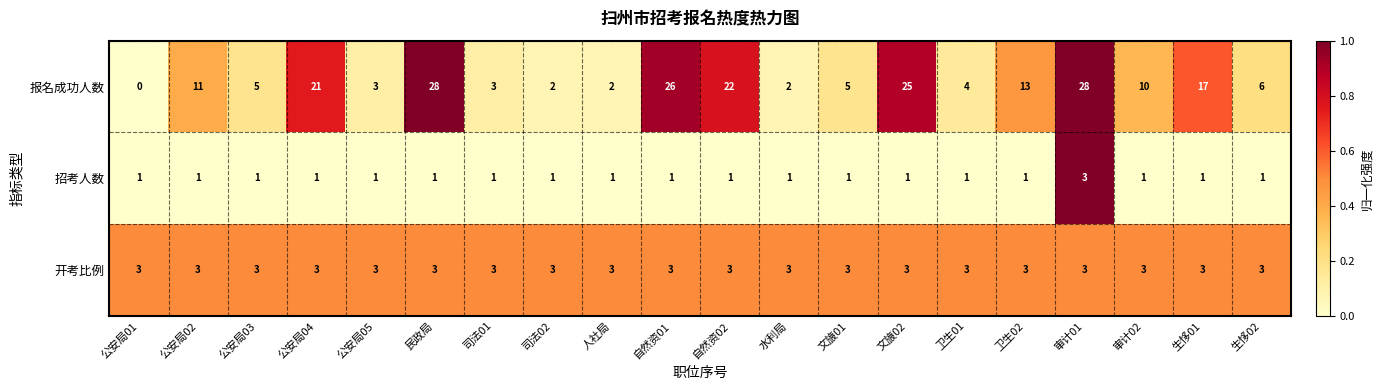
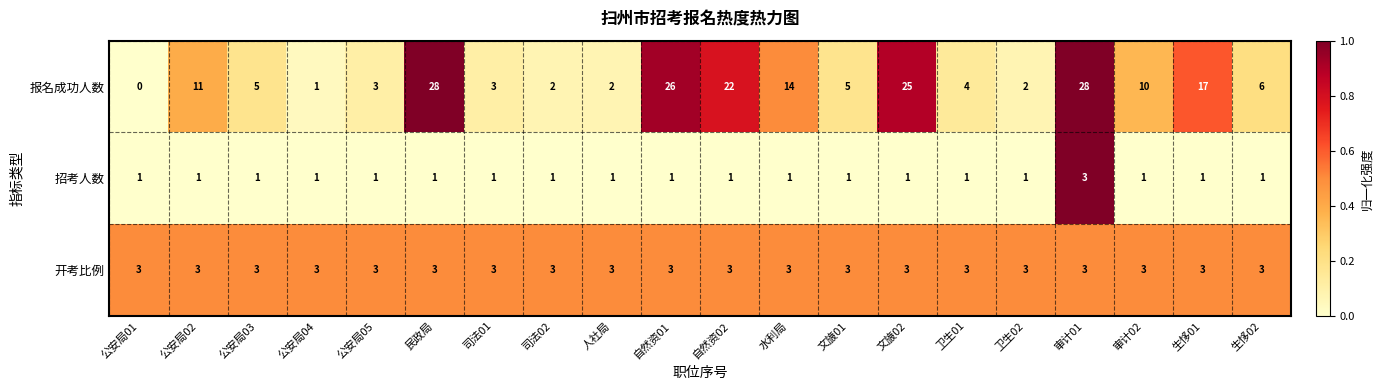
  {
    "报名成功人数": {
      "公安局01": 0,
      "公安局02": 11,
      "公安局03": 5,
-     "公安局04": 21,
+     "公安局04": 1,
      "公安局05": 3,
      "民政局": 28,
      "司法01": 3,
      "司法02": 2,
      "人社局": 2,
      "自然资01": 26,
      "自然资02": 22,
-     "水利局": 2,
+     "水利局": 14,
      "文旇01": 5,
      "文旇02": 25,
      "卫生01": 4,
-     "卫生02": 13,
+     "卫生02": 2,
      "审计01": 28,
      "审计02": 10,
      "生恀01": 17,
      "生恀02": 6
    },
    "招考人数": {
      "公安局01": 1,
      "公安局02": 1,
      "公安局03": 1,
      "公安局04": 1,
      "公安局05": 1,
      "民政局": 1,
      "司法01": 1,
      "司法02": 1,
      "人社局": 1,
      "自然资01": 1,
      "自然资02": 1,
      "水利局": 1,
      "文旇01": 1,
      "文旇02": 1,
      "卫生01": 1,
      "卫生02": 1,
      "审计01": 3,
      "审计02": 1,
      "生恀01": 1,
      "生恀02": 1
    },
    "开考比例": {
      "公安局01": 3,
      "公安局02": 3,
      "公安局03": 3,
      "公安局04": 3,
      "公安局05": 3,
      "民政局": 3,
      "司法01": 3,
      "司法02": 3,
      "人社局": 3,
      "自然资01": 3,
      "自然资02": 3,
      "水利局": 3,
      "文旇01": 3,
      "文旇02": 3,
      "卫生01": 3,
      "卫生02": 3,
      "审计01": 3,
      "审计02": 3,
      "生恀01": 3,
      "生恀02": 3
    }
  }
